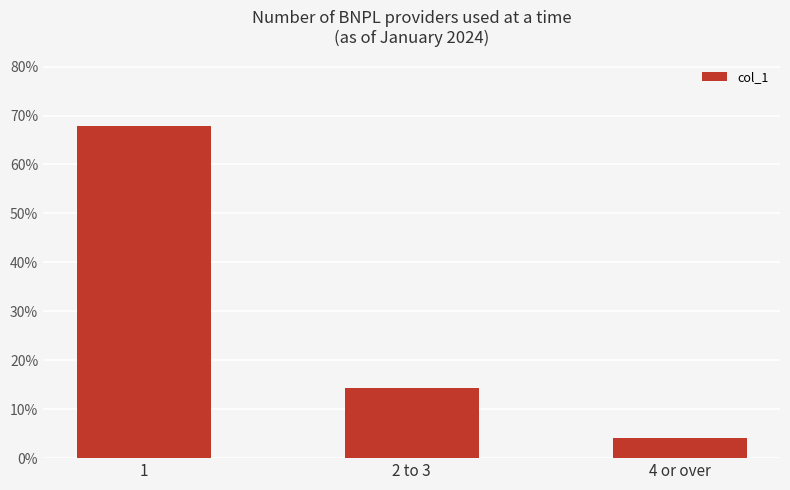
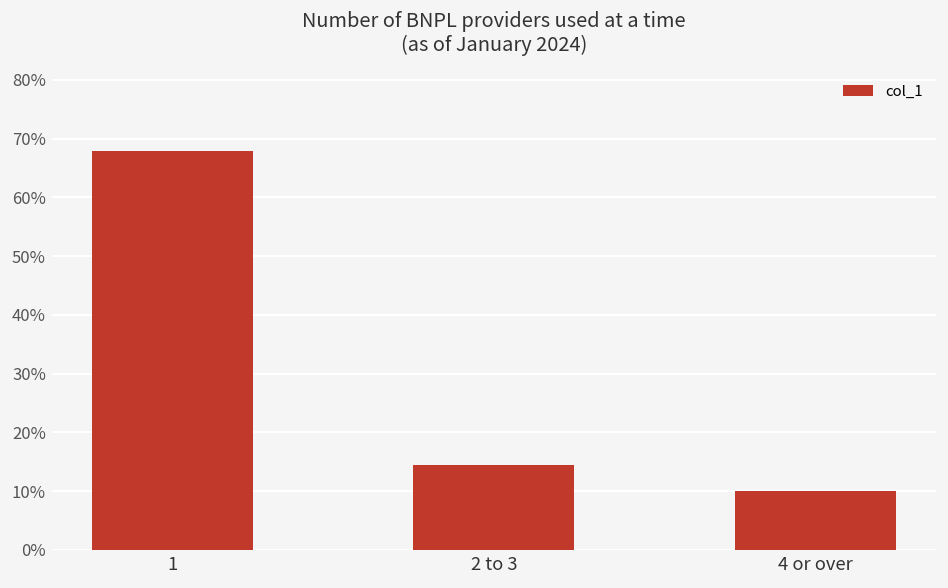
  {
    "1": "68%",
    "2 to 3": "14%",
-   "4 or over": "4%"
+   "4 or over": "10%"
  }
